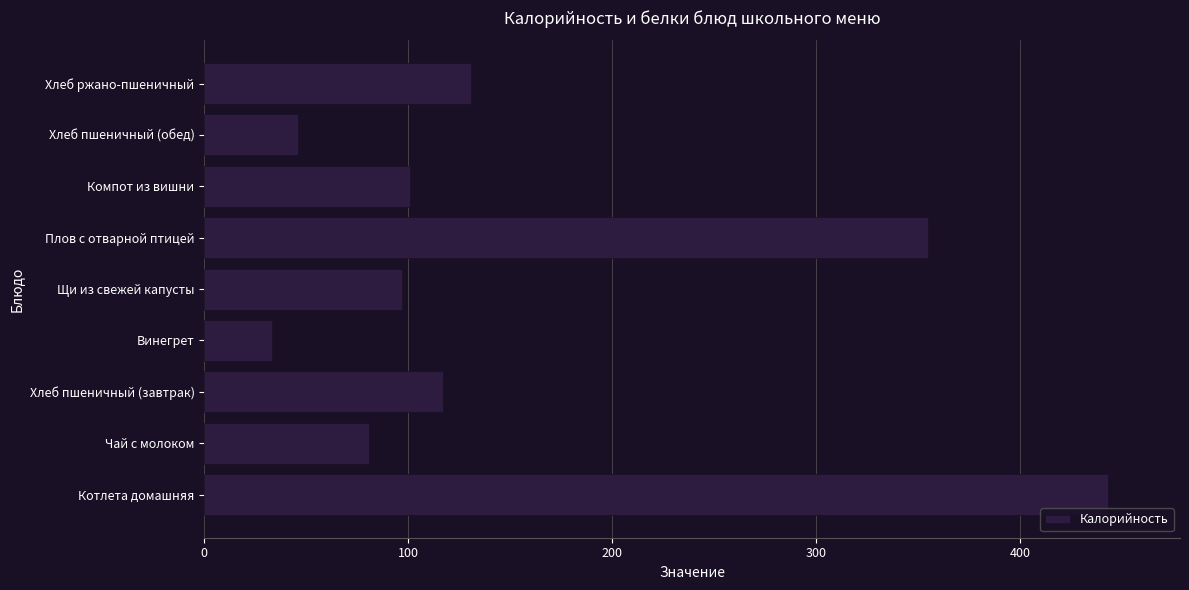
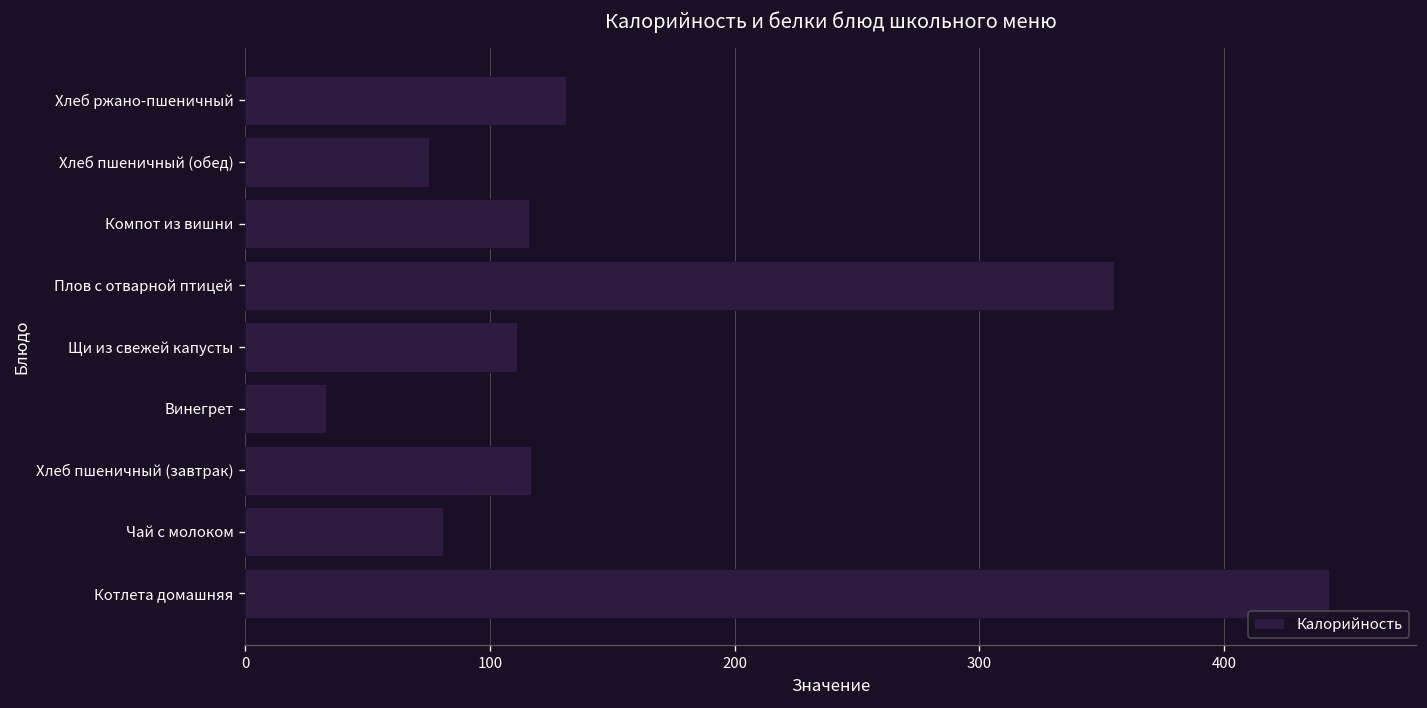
  {
    "Хлеб ржано-пшеничный": 131,
-   "Хлеб пшеничный (обед)": 46,
-   "Компот из вишни": 101,
+   "Хлеб пшеничный (обед)": 75,
+   "Компот из вишни": 116,
    "Плов с отварной птицей": 355,
-   "Щи из свежей капусты": 97,
+   "Щи из свежей капусты": 111,
    "Винегрет": 33,
    "Хлеб пшеничный (завтрак)": 117,
    "Чай с молоком": 81,
    "Котлета домашняя": 443
  }
